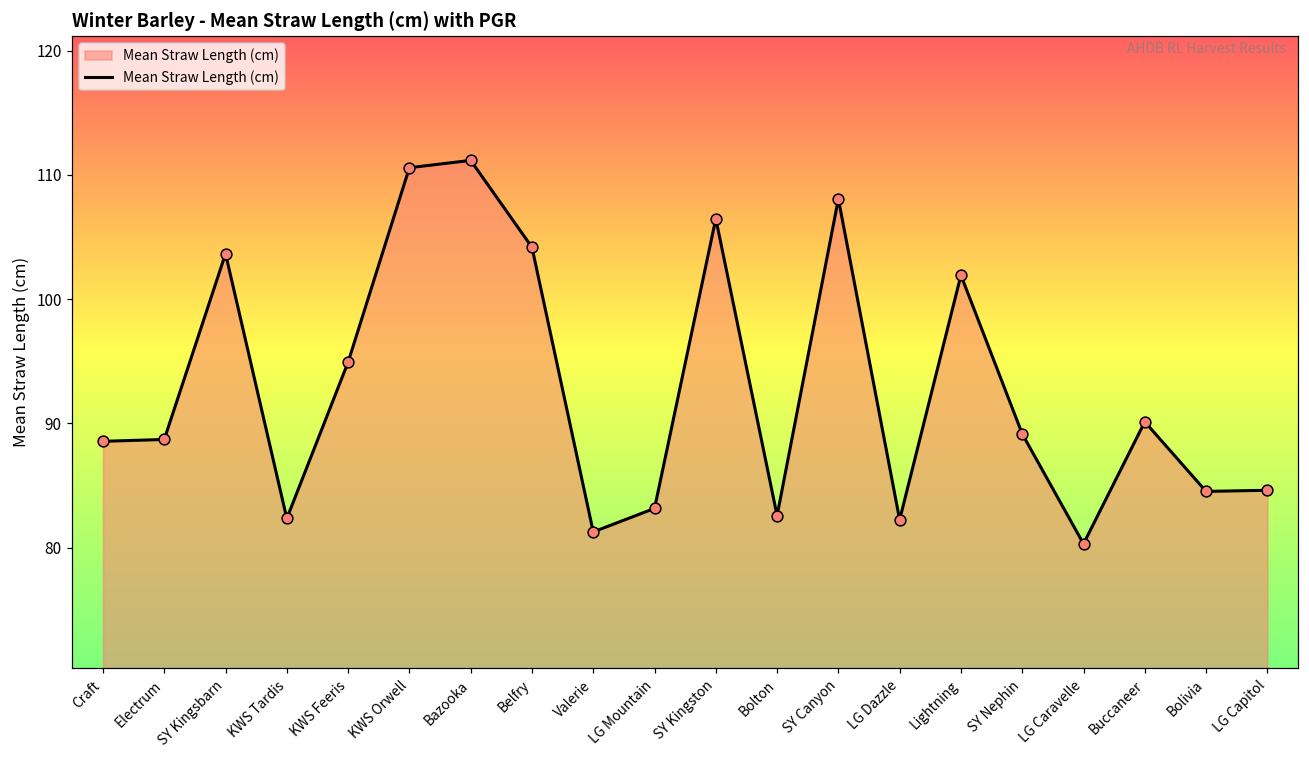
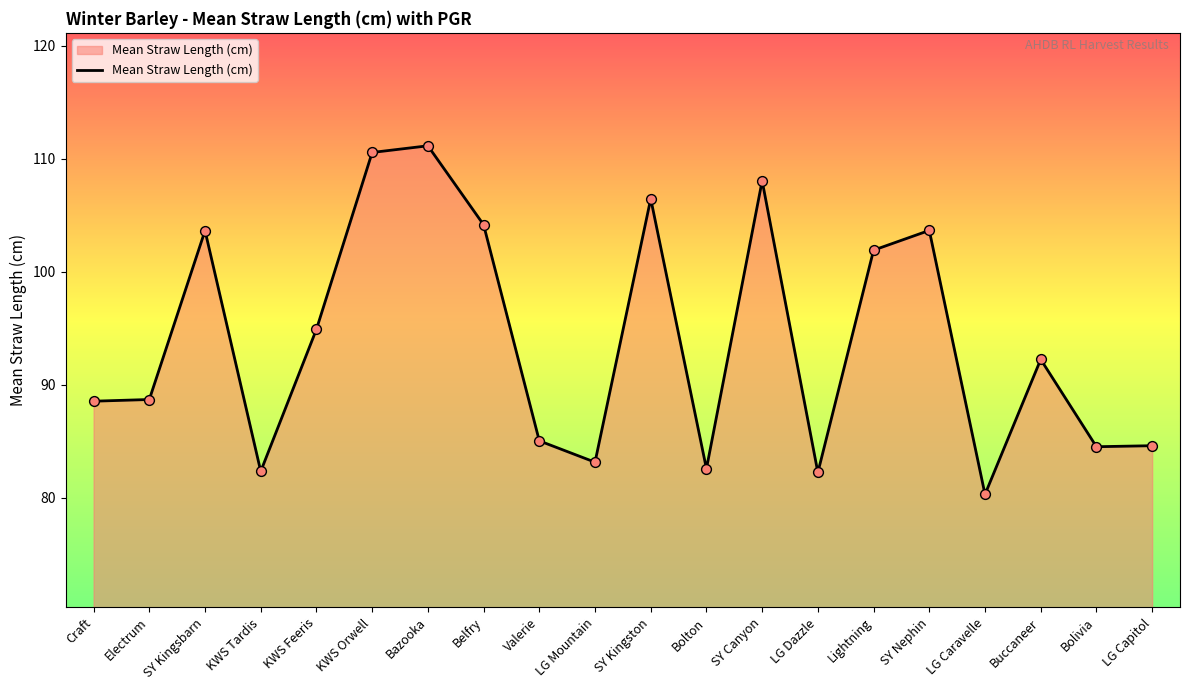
  {
    "Craft": 88.6,
    "Electrum": 88.7,
    "SY Kingsbarn": 103.7,
    "KWS Tardis": 82.3,
    "KWS Feeris": 94.9,
    "KWS Orwell": 110.6,
    "Bazooka": 111.2,
    "Belfry": 104.2,
-   "Valerie": 81.3,
+   "Valerie": 85.0,
    "LG Mountain": 83.2,
    "SY Kingston": 106.5,
    "Bolton": 82.6,
    "SY Canyon": 108.1,
    "LG Dazzle": 82.2,
    "Lightning": 101.9,
-   "SY Nephin": 89.2,
+   "SY Nephin": 103.7,
    "LG Caravelle": 80.3,
-   "Buccaneer": 90.1,
+   "Buccaneer": 92.3,
    "Bolivia": 84.5,
    "LG Capitol": 84.6
  }
